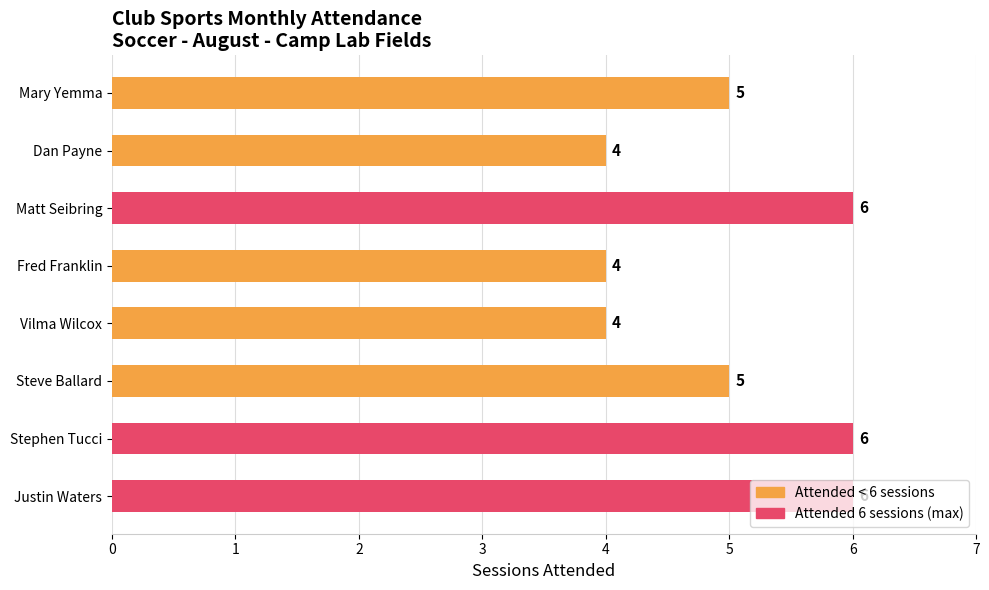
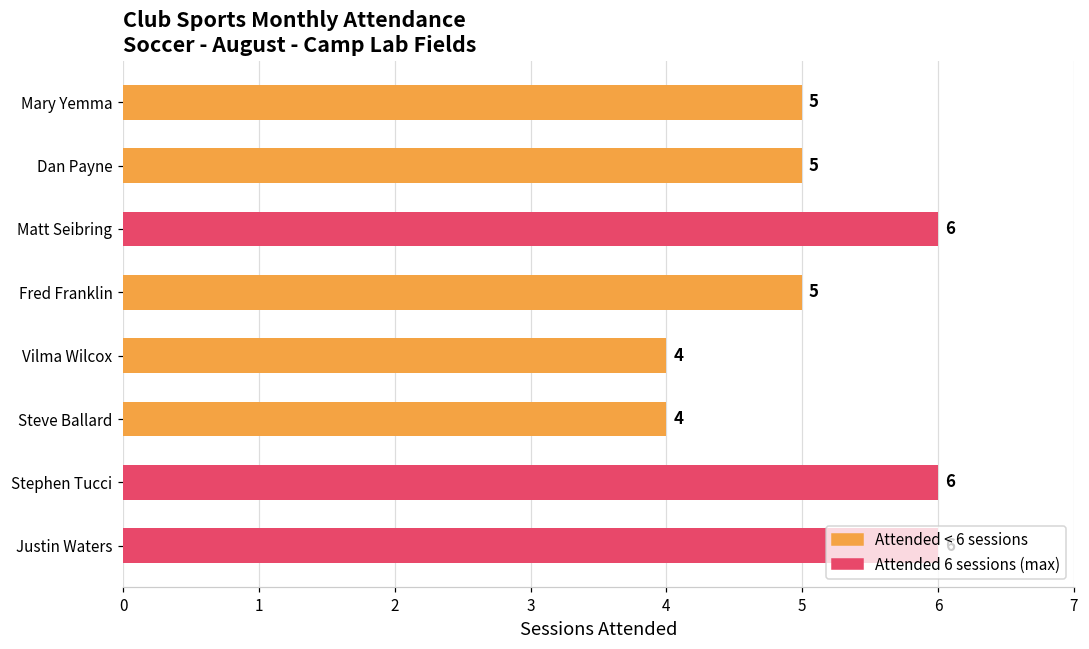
  {
    "Mary Yemma": 5,
-   "Dan Payne": 4,
+   "Dan Payne": 5,
    "Matt Seibring": 6,
-   "Fred Franklin": 4,
+   "Fred Franklin": 5,
    "Vilma Wilcox": 4,
-   "Steve Ballard": 5,
+   "Steve Ballard": 4,
    "Stephen Tucci": 6
  }
